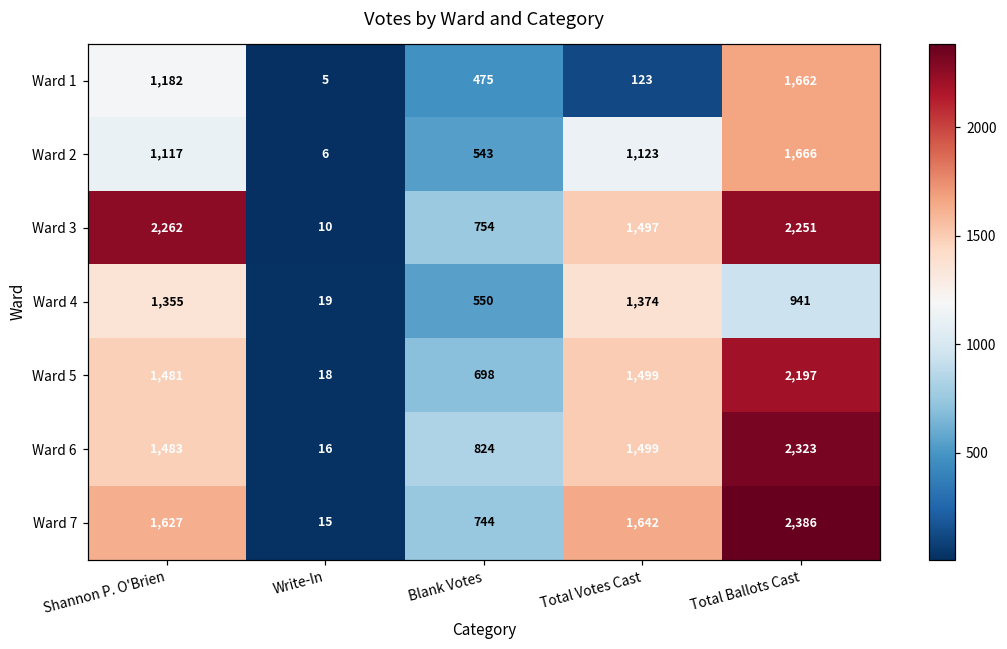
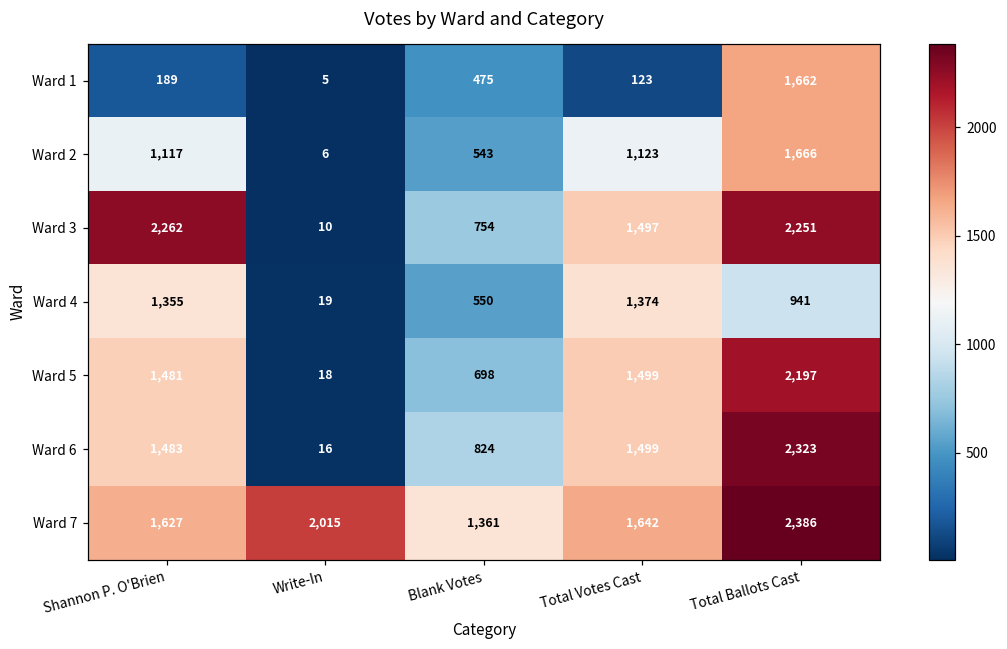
  {
    "Ward 1": {
-     "Shannon P. O'Brien": "1,182",
+     "Shannon P. O'Brien": "189",
      "Write-In": "5",
      "Blank Votes": "475",
      "Total Votes Cast": "123",
      "Total Ballots Cast": "1,662"
    },
    "Ward 2": {
      "Shannon P. O'Brien": "1,117",
      "Write-In": "6",
      "Blank Votes": "543",
      "Total Votes Cast": "1,123",
      "Total Ballots Cast": "1,666"
    },
    "Ward 3": {
      "Shannon P. O'Brien": "2,262",
      "Write-In": "10",
      "Blank Votes": "754",
      "Total Votes Cast": "1,497",
      "Total Ballots Cast": "2,251"
    },
    "Ward 4": {
      "Shannon P. O'Brien": "1,355",
      "Write-In": "19",
      "Blank Votes": "550",
      "Total Votes Cast": "1,374",
      "Total Ballots Cast": "941"
    },
    "Ward 5": {
      "Shannon P. O'Brien": "1,481",
      "Write-In": "18",
      "Blank Votes": "698",
      "Total Votes Cast": "1,499",
      "Total Ballots Cast": "2,197"
    },
    "Ward 6": {
      "Shannon P. O'Brien": "1,483",
      "Write-In": "16",
      "Blank Votes": "824",
      "Total Votes Cast": "1,499",
      "Total Ballots Cast": "2,323"
    },
    "Ward 7": {
      "Shannon P. O'Brien": "1,627",
-     "Write-In": "15",
-     "Blank Votes": "744",
+     "Write-In": "2,015",
+     "Blank Votes": "1,361",
      "Total Votes Cast": "1,642",
      "Total Ballots Cast": "2,386"
    }
  }
